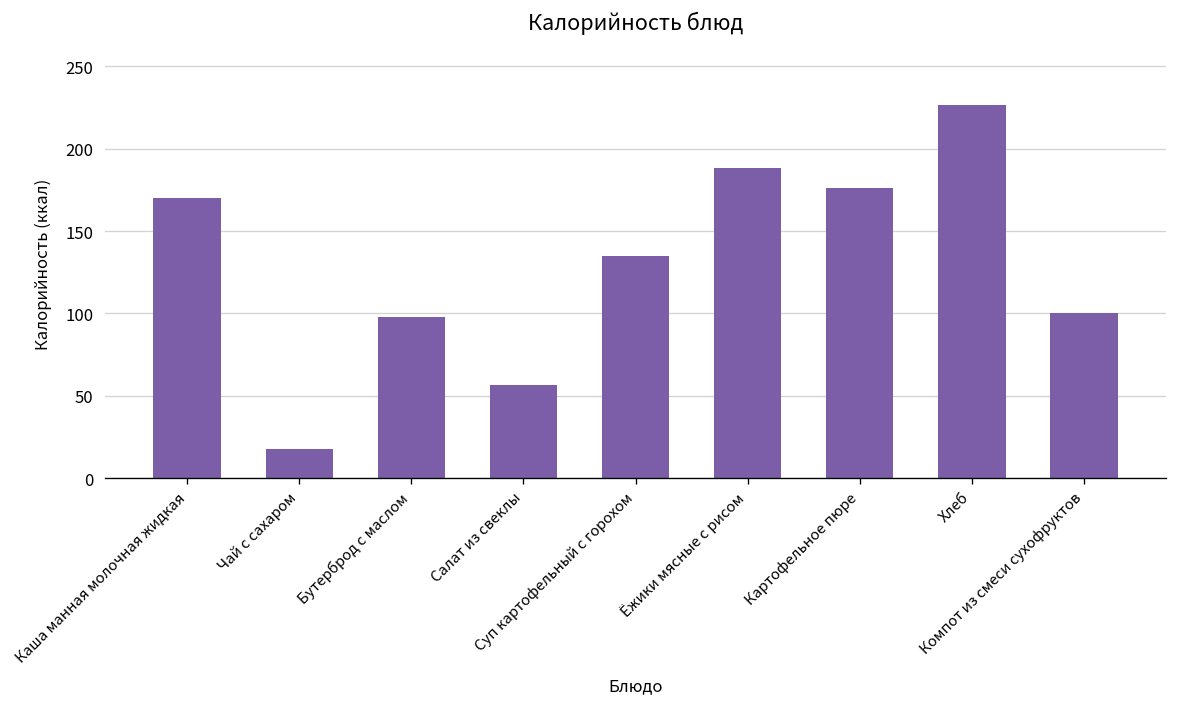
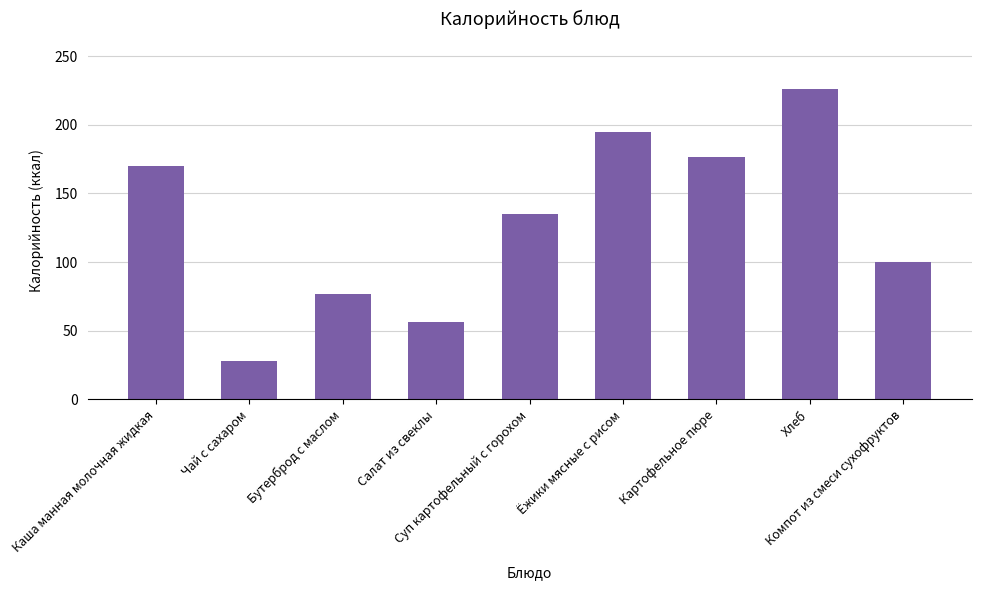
  {
    "Каша манная молочная жидкая": 170,
-   "Чай с сахаром": 18,
-   "Бутерброд с маслом": 98,
+   "Чай с сахаром": 28,
+   "Бутерброд с маслом": 77,
    "Салат из свеклы": 56,
    "Суп картофельный с горохом": 135,
-   "Ёжики мясные с рисом": 188,
+   "Ёжики мясные с рисом": 195,
    "Картофельное пюре": 177,
    "Хлеб": 226,
    "Компот из смеси сухофруктов": 100
  }
